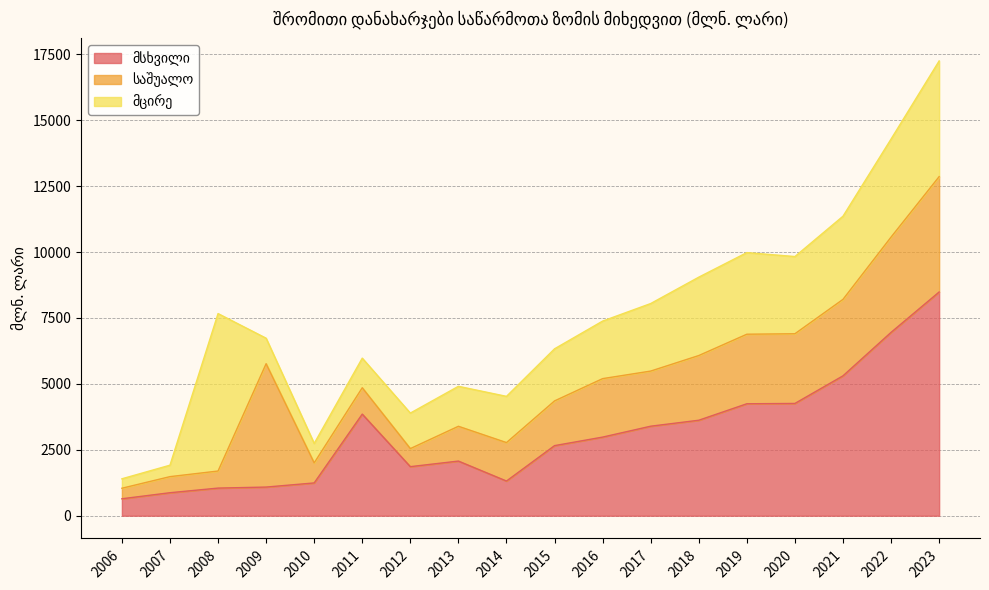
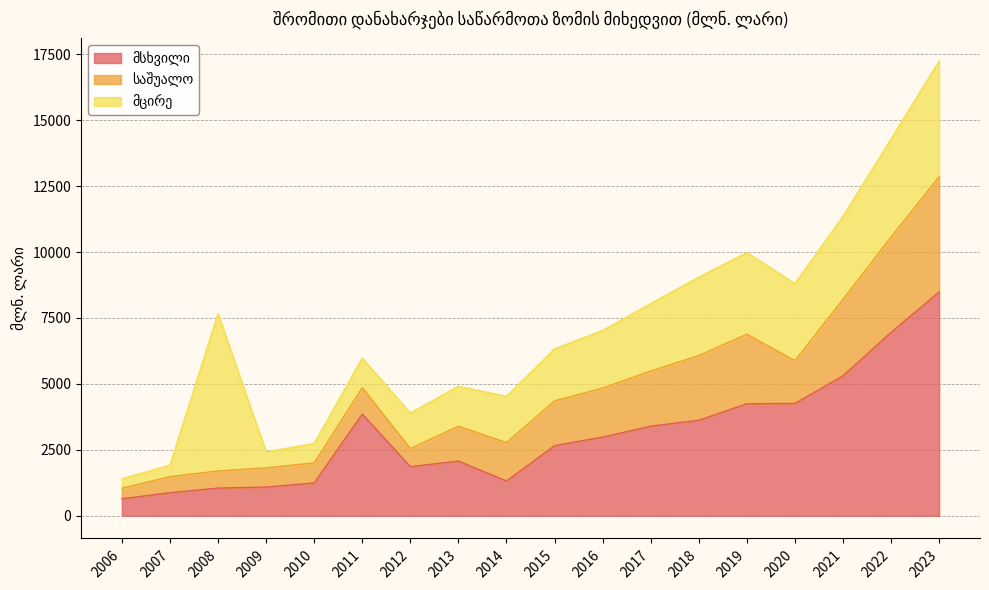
  {
    "მსხვილი": {
      "2006": 600,
      "2007": 900,
      "2008": 1000,
      "2009": 1100,
      "2010": 1200,
      "2011": 3900,
      "2012": 1900,
      "2013": 2100,
      "2014": 1300,
      "2015": 2700,
      "2016": 3000,
      "2017": 3400,
      "2018": 3600,
      "2019": 4200,
      "2020": 4300,
      "2021": 5300,
      "2022": 7000,
      "2023": 8500
    },
    "საშუალო": {
      "2006": 400,
      "2007": 600,
      "2008": 600,
-     "2009": 4700,
+     "2009": 700,
      "2010": 800,
      "2011": 1000,
      "2012": 700,
      "2013": 1300,
      "2014": 1500,
      "2015": 1700,
-     "2016": 2200,
+     "2016": 1900,
      "2017": 2100,
      "2018": 2500,
      "2019": 2600,
-     "2020": 2600,
+     "2020": 1600,
      "2021": 2900,
      "2022": 3600,
      "2023": 4400
    },
    "მცირე": {
      "2006": 400,
      "2007": 400,
      "2008": 6000,
-     "2009": 1000,
+     "2009": 600,
      "2010": 700,
      "2011": 1100,
      "2012": 1300,
      "2013": 1500,
      "2014": 1800,
      "2015": 2000,
      "2016": 2200,
      "2017": 2600,
      "2018": 3000,
      "2019": 3100,
      "2020": 2900,
      "2021": 3200,
      "2022": 3700,
      "2023": 4400
    }
  }
